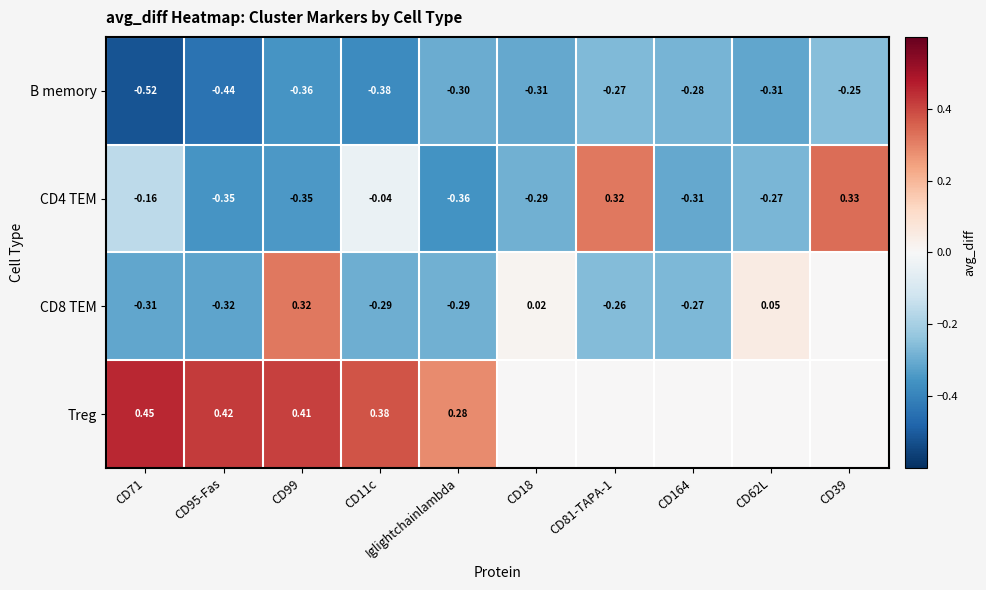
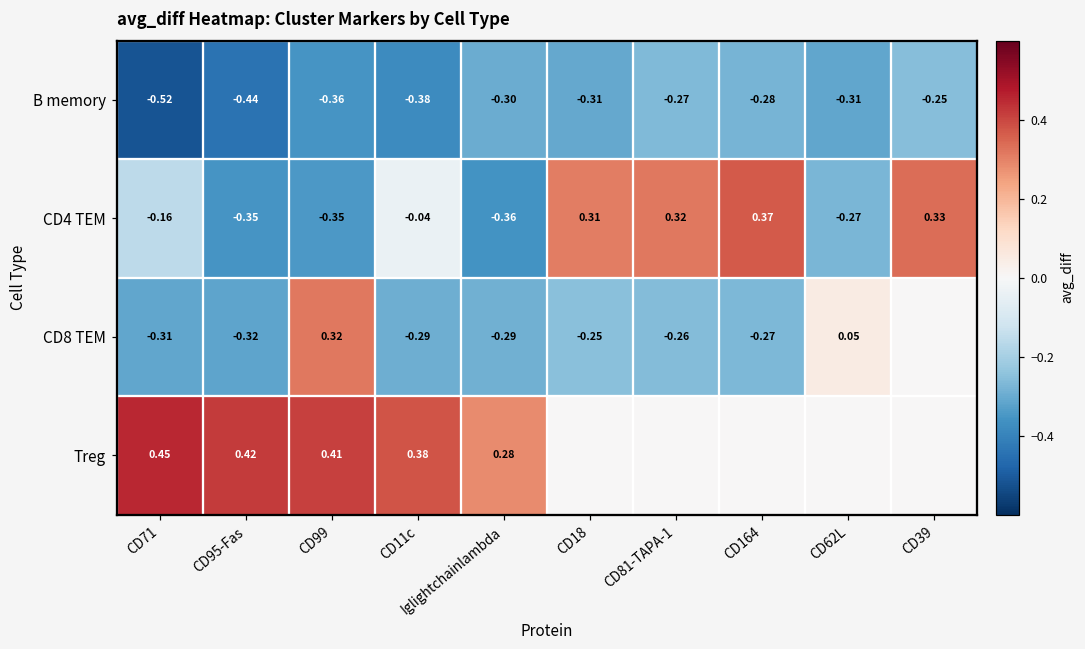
  {
    "B memory": {
      "CD71": -0.52,
      "CD95-Fas": -0.44,
      "CD99": -0.36,
      "CD11c": -0.38,
      "Iglightchainlambda": -0.30,
      "CD18": -0.31,
      "CD81-TAPA-1": -0.27,
      "CD164": -0.28,
      "CD62L": -0.31,
      "CD39": -0.25
    },
    "CD4 TEM": {
      "CD71": -0.16,
      "CD95-Fas": -0.35,
      "CD99": -0.35,
      "CD11c": -0.04,
      "Iglightchainlambda": -0.36,
-     "CD18": -0.29,
+     "CD18": 0.31,
      "CD81-TAPA-1": 0.32,
-     "CD164": -0.31,
+     "CD164": 0.37,
      "CD62L": -0.27,
      "CD39": 0.33
    },
    "CD8 TEM": {
      "CD71": -0.31,
      "CD95-Fas": -0.32,
      "CD99": 0.32,
      "CD11c": -0.29,
      "Iglightchainlambda": -0.29,
-     "CD18": 0.02,
+     "CD18": -0.25,
      "CD81-TAPA-1": -0.26,
      "CD164": -0.27,
      "CD62L": 0.05
    },
    "Treg": {
      "CD71": 0.45,
      "CD95-Fas": 0.42,
      "CD99": 0.41,
      "CD11c": 0.38,
      "Iglightchainlambda": 0.28
    }
  }
